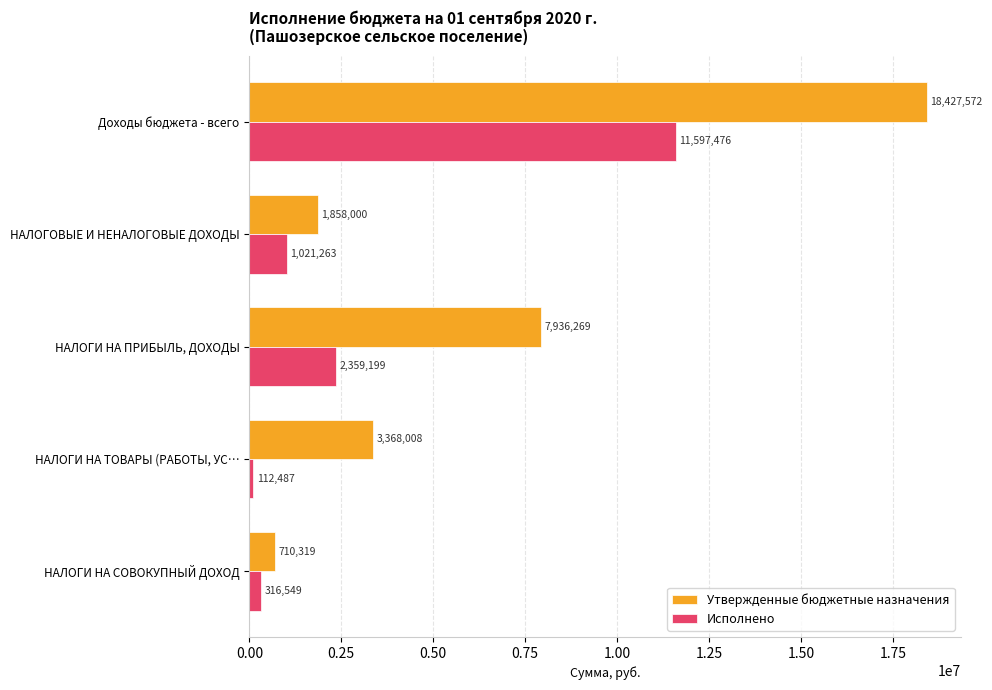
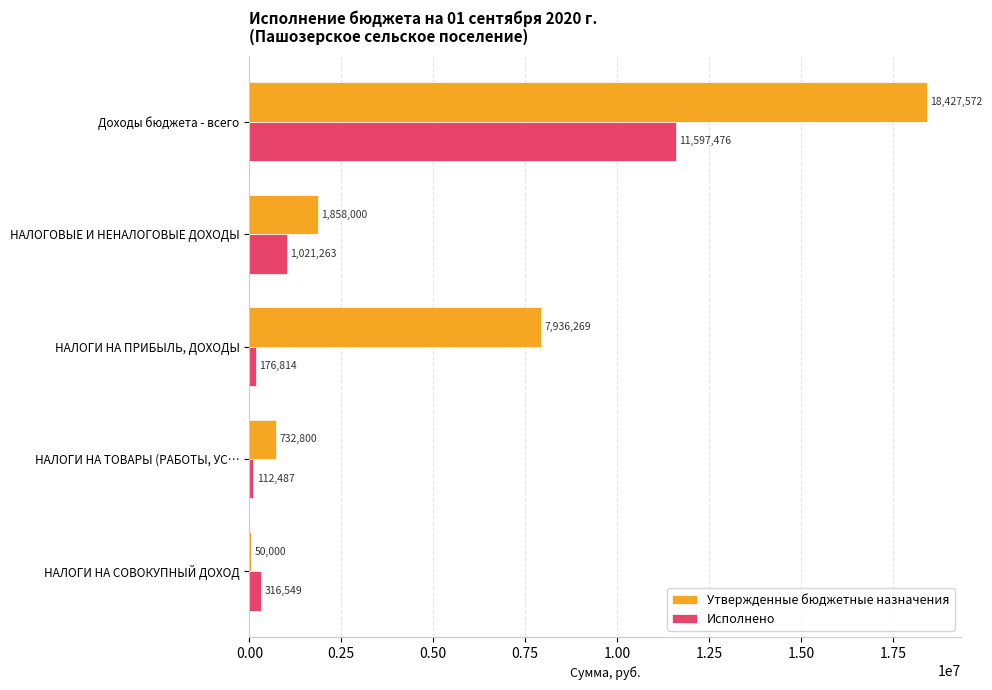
  {
    "Утвержденные бюджетные назначения": {
      "Доходы бюджета - всего": "18,427,572",
      "НАЛОГОВЫЕ И НЕНАЛОГОВЫЕ ДОХОДЫ": "1,858,000",
      "НАЛОГИ НА ПРИБЫЛЬ, ДОХОДЫ": "7,936,269",
-     "НАЛОГИ НА ТОВАРЫ (РАБОТЫ, УС…": "3,368,008",
-     "НАЛОГИ НА СОВОКУПНЫЙ ДОХОД": "710,319"
+     "НАЛОГИ НА ТОВАРЫ (РАБОТЫ, УС…": "732,800",
+     "НАЛОГИ НА СОВОКУПНЫЙ ДОХОД": "50,000"
    },
    "Исполнено": {
      "Доходы бюджета - всего": "11,597,476",
      "НАЛОГОВЫЕ И НЕНАЛОГОВЫЕ ДОХОДЫ": "1,021,263",
-     "НАЛОГИ НА ПРИБЫЛЬ, ДОХОДЫ": "2,359,199",
+     "НАЛОГИ НА ПРИБЫЛЬ, ДОХОДЫ": "176,814",
      "НАЛОГИ НА ТОВАРЫ (РАБОТЫ, УС…": "112,487",
      "НАЛОГИ НА СОВОКУПНЫЙ ДОХОД": "316,549"
    }
  }
